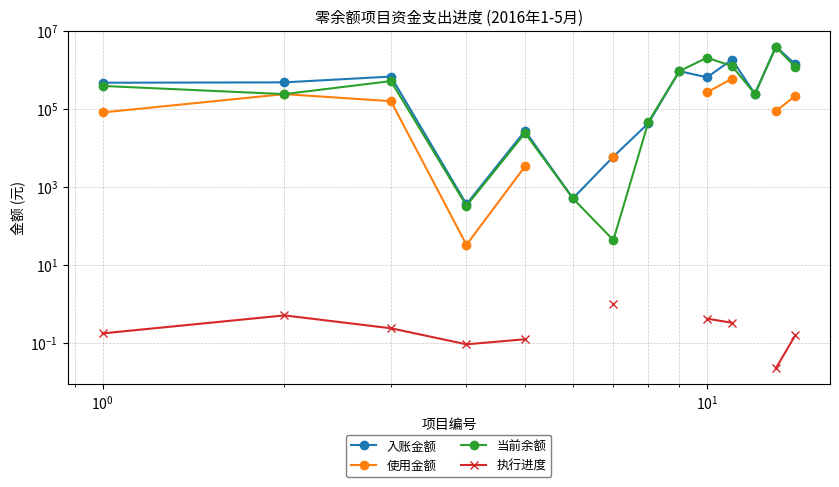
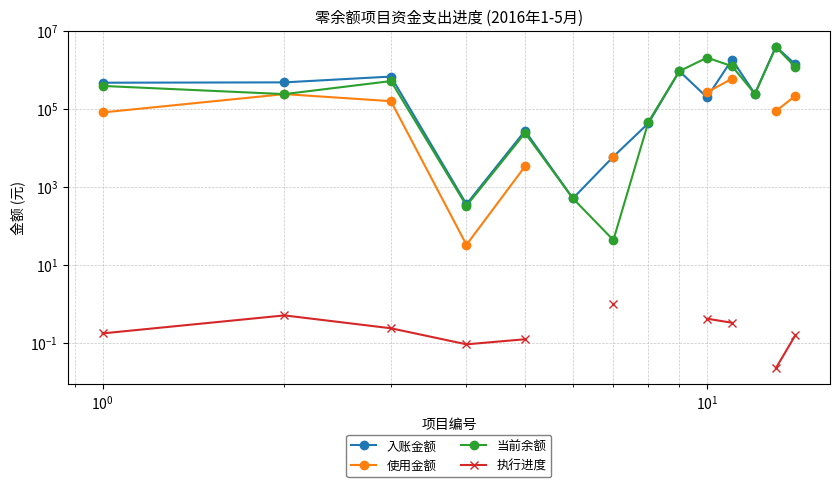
  {
    "入账金额": {
      "10^0": 500000,
-     "10^1": 600000
+     "10^1": 200000
    },
    "使用金额": {
      "10^0": 80000,
      "10^1": 300000
    },
    "当前余额": {
      "10^0": 400000,
      "10^1": 2000000
    },
    "执行进度": {
      "10^0": 0.2,
      "10^1": 0.4
    }
  }
